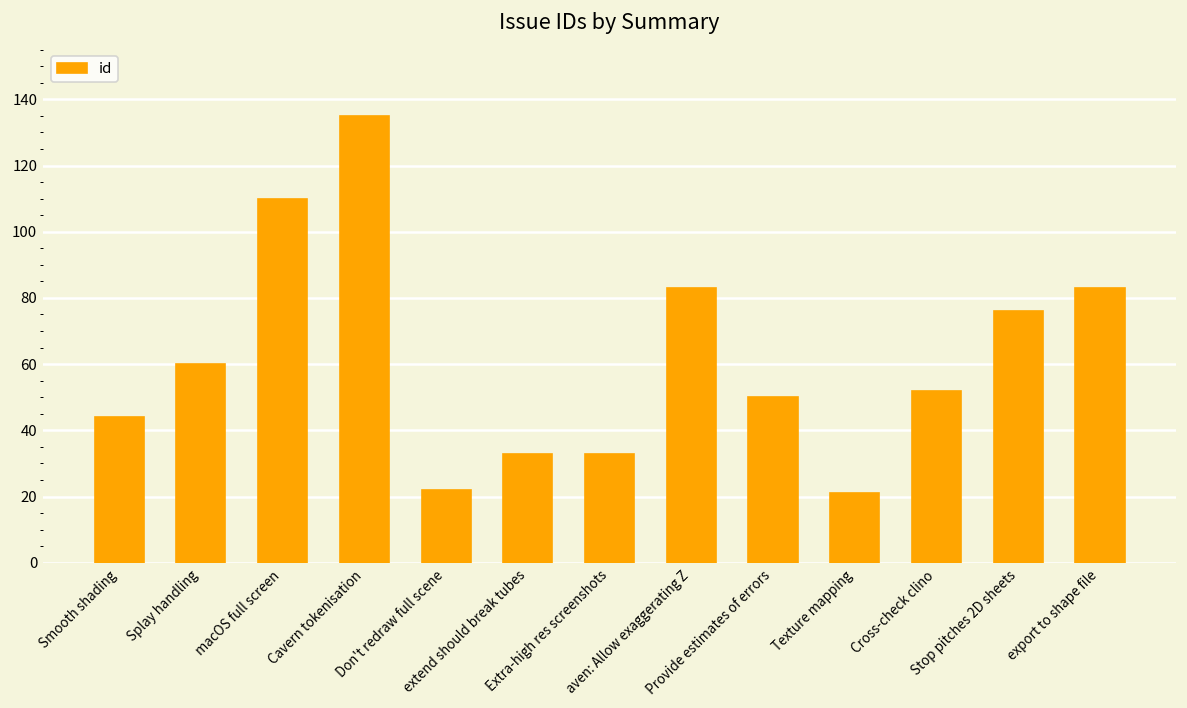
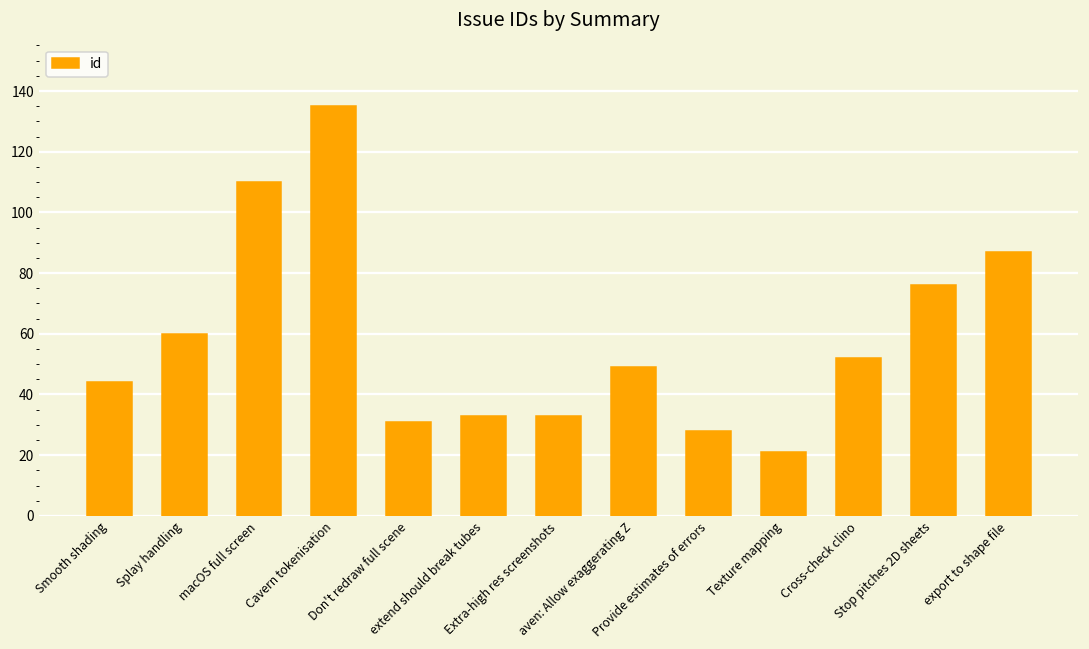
  {
    "Smooth shading": 44,
    "Splay handling": 60,
    "macOS full screen": 110,
    "Cavern tokenisation": 135,
-   "Don't redraw full scene": 22,
+   "Don't redraw full scene": 31,
    "extend should break tubes": 33,
    "Extra-high res screenshots": 33,
-   "aven: Allow exaggerating Z": 83,
-   "Provide estimates of errors": 50,
+   "aven: Allow exaggerating Z": 49,
+   "Provide estimates of errors": 28,
    "Texture mapping": 21,
    "Cross-check clino": 52,
    "Stop pitches 2D sheets": 76,
-   "export to shape file": 83
+   "export to shape file": 87
  }
